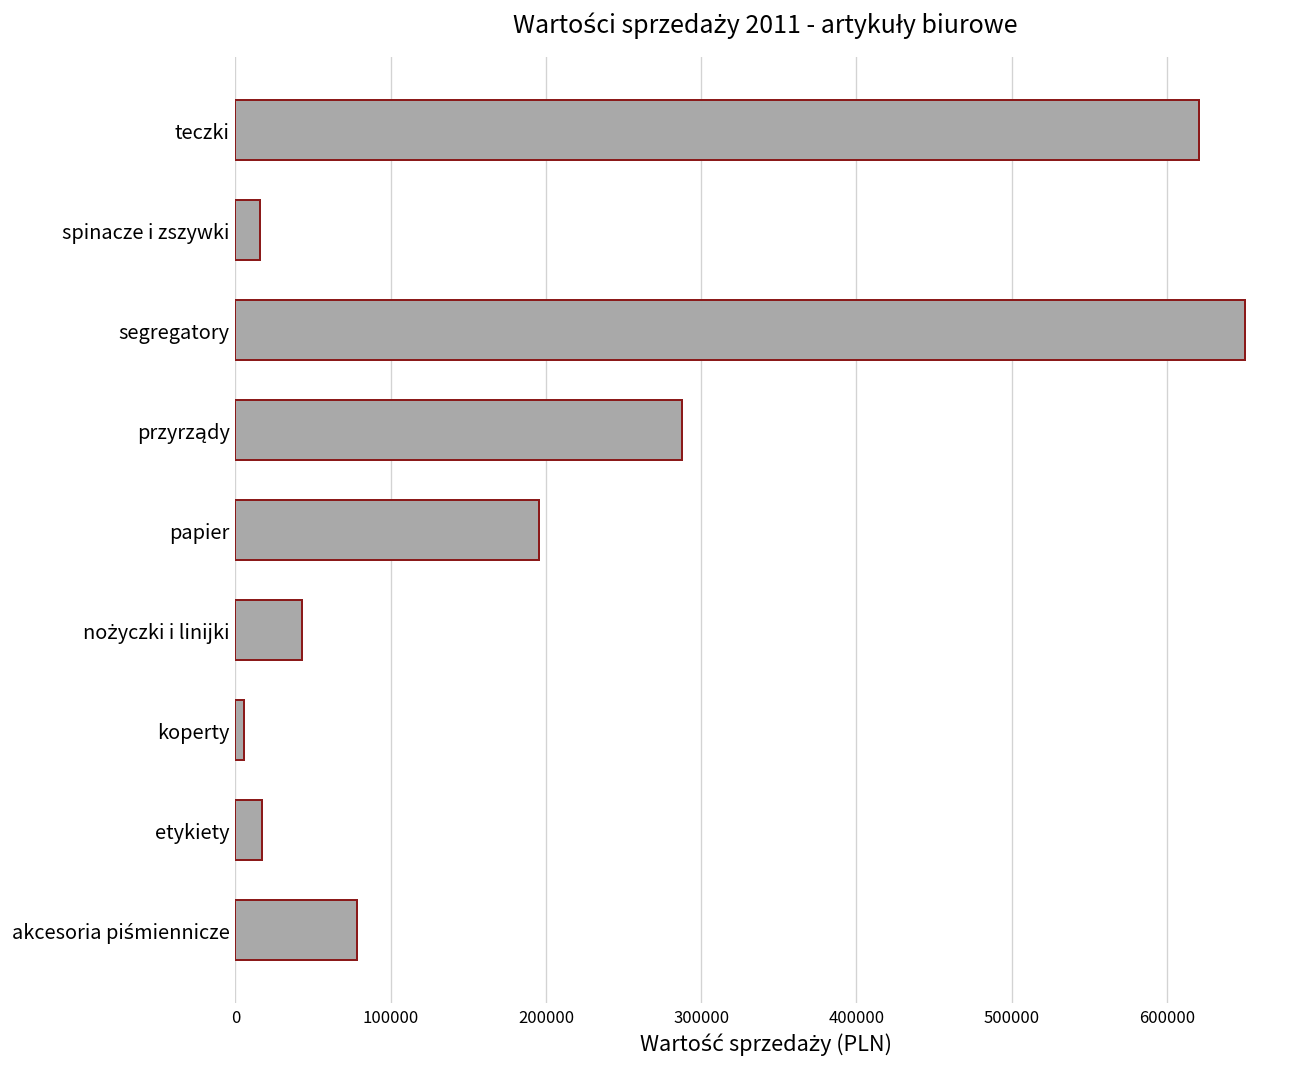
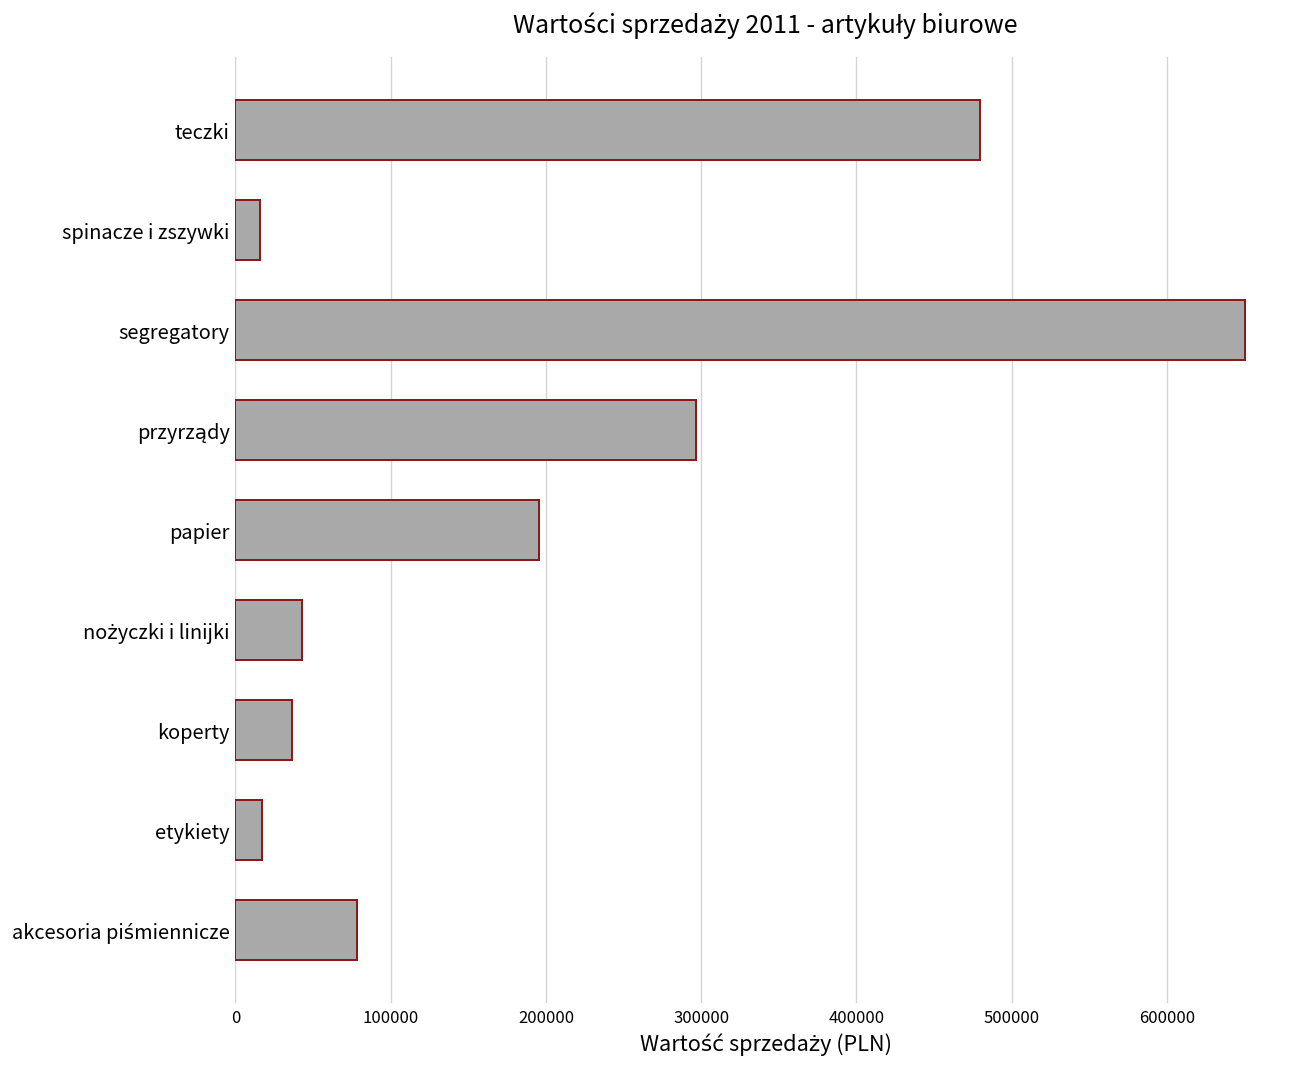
  {
-   "teczki": 621000,
+   "teczki": 480000,
    "spinacze i zszywki": 16000,
    "segregatory": 651000,
-   "przyrządy": 288000,
+   "przyrządy": 297000,
    "papier": 195000,
    "nożyczki i linijki": 43000,
-   "koperty": 6000,
+   "koperty": 37000,
    "etykiety": 17000,
    "akcesoria piśmiennicze": 78000
  }
